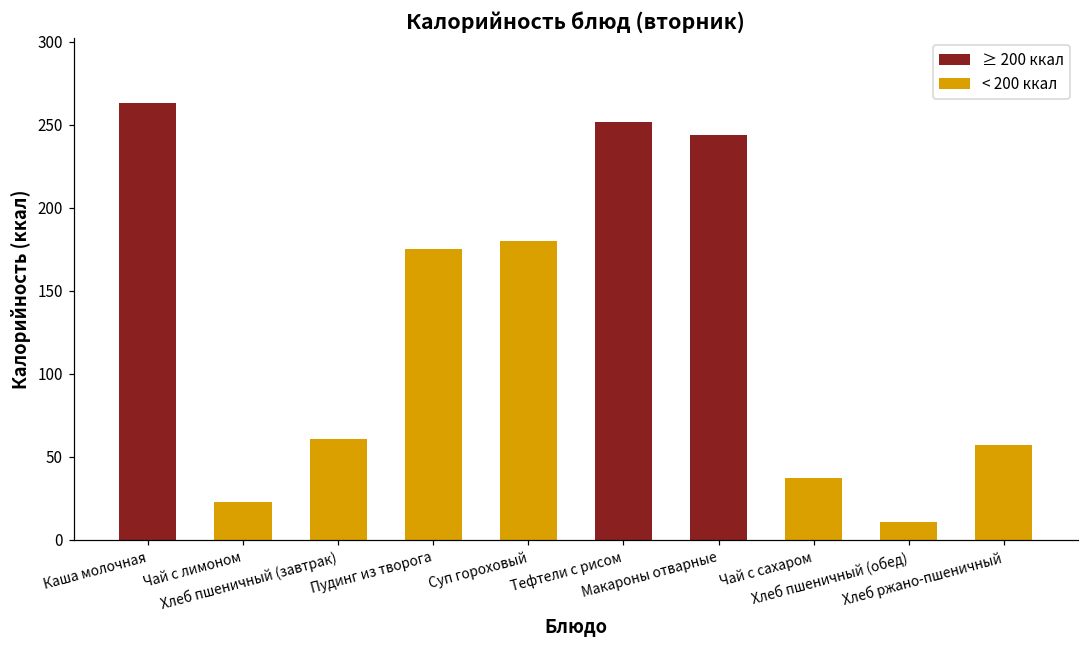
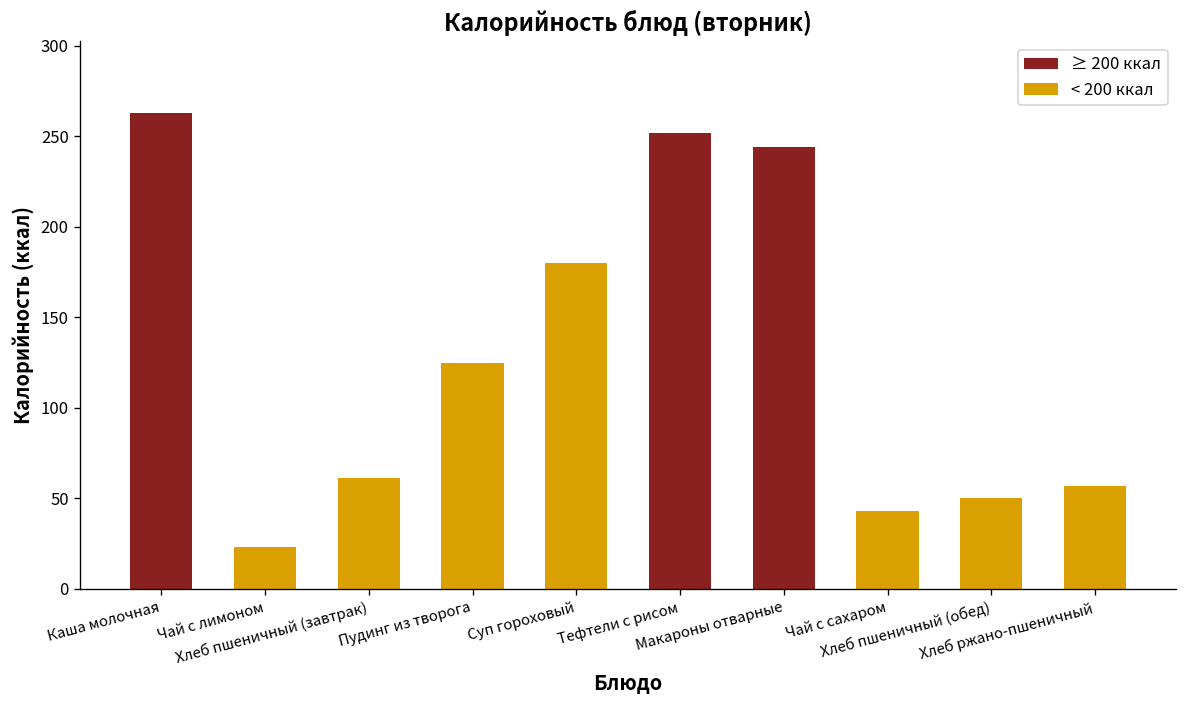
  {
    "Каша молочная": 263,
    "Чай с лимоном": 23,
    "Хлеб пшеничный (завтрак)": 61,
-   "Пудинг из творога": 175,
+   "Пудинг из творога": 125,
    "Суп гороховый": 180,
    "Тефтели с рисом": 252,
    "Макароны отварные": 244,
-   "Чай с сахаром": 37,
-   "Хлеб пшеничный (обед)": 11,
+   "Чай с сахаром": 43,
+   "Хлеб пшеничный (обед)": 50,
    "Хлеб ржано-пшеничный": 57
  }
